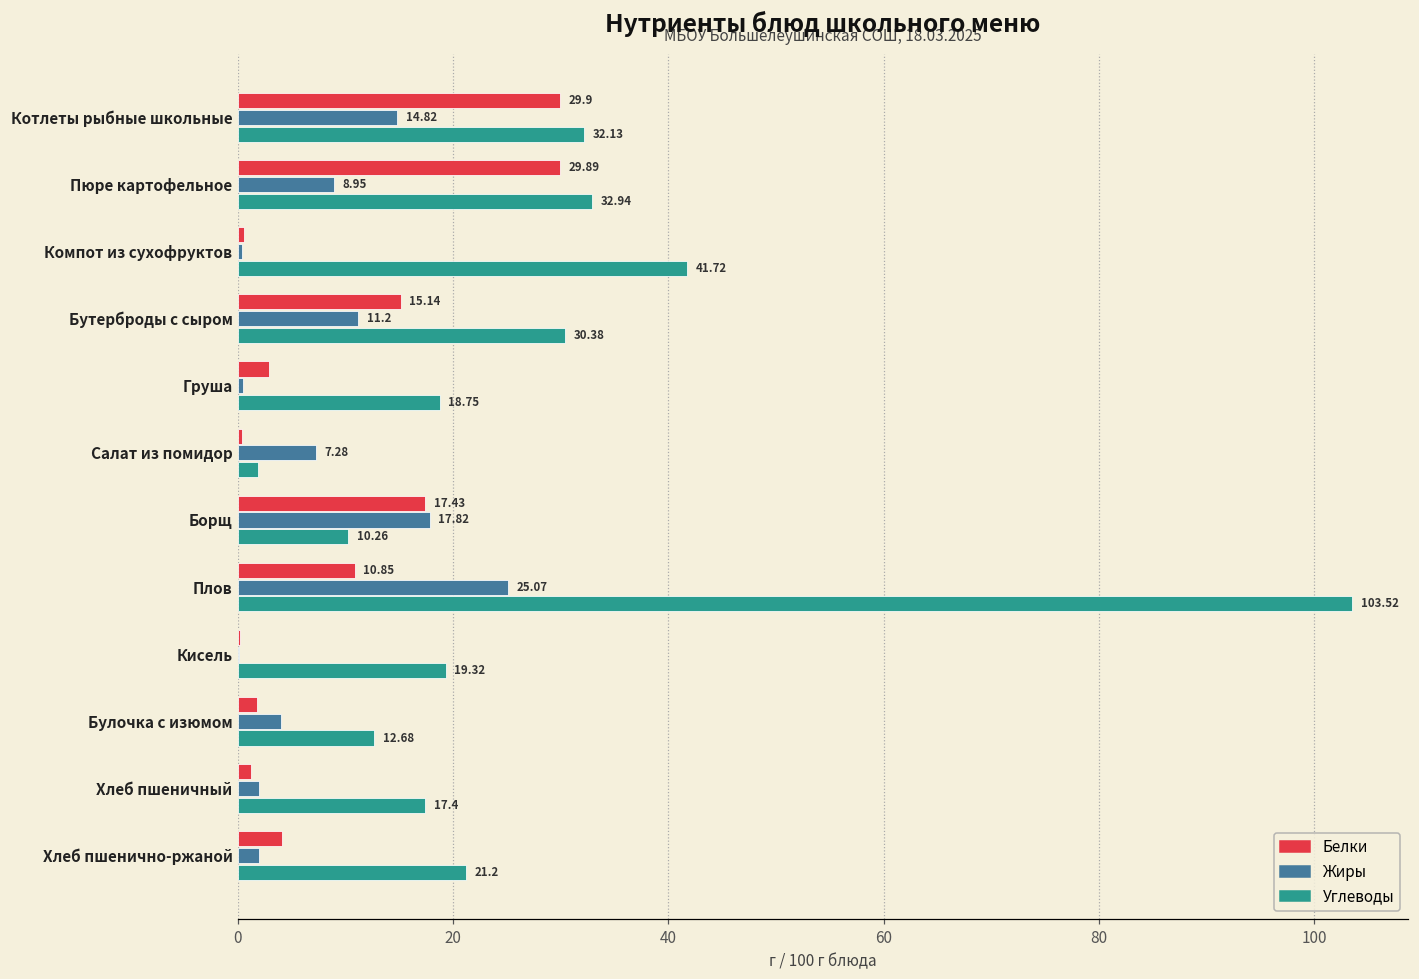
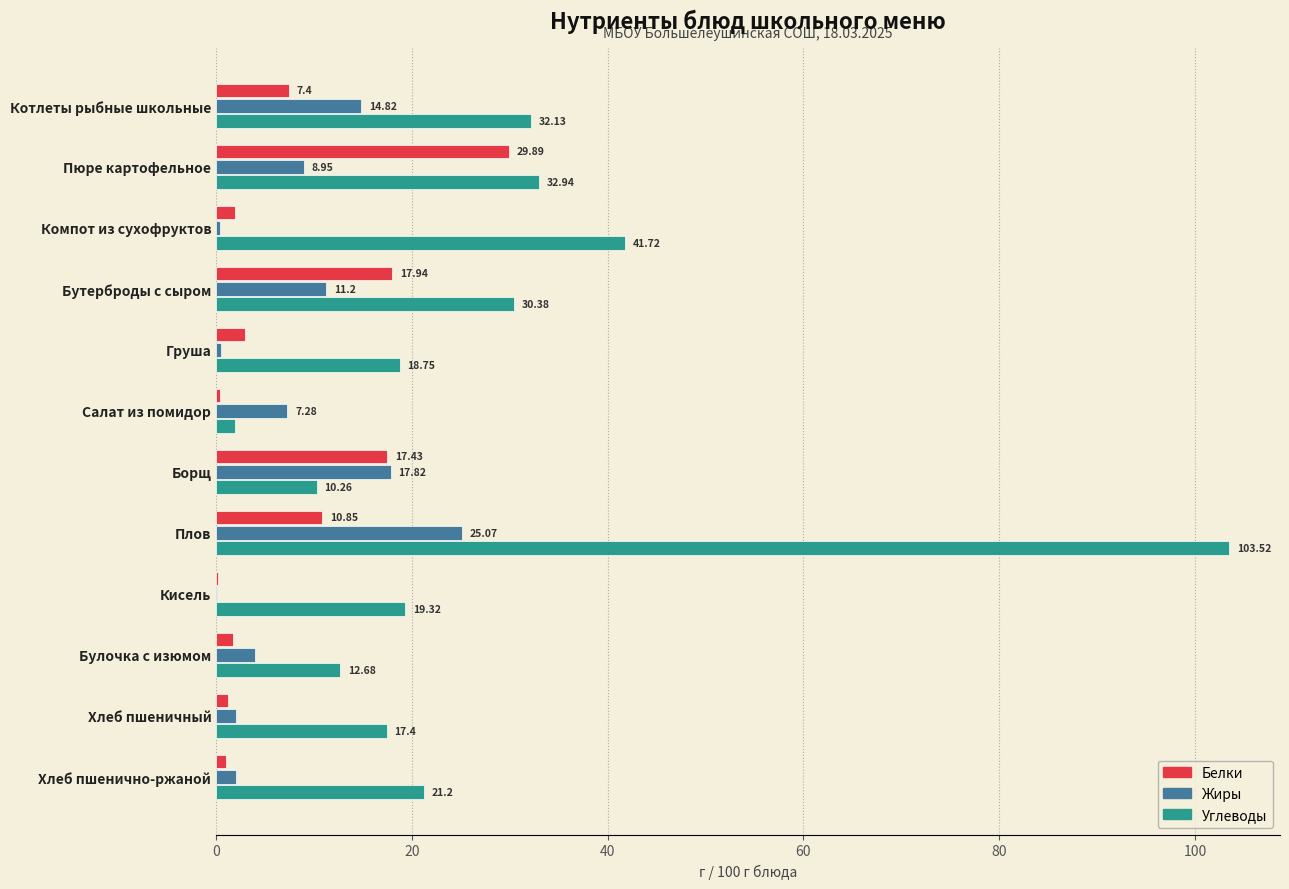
  {
    "Белки": {
-     "Котлеты рыбные школьные": 29.9,
+     "Котлеты рыбные школьные": 7.4,
      "Пюре картофельное": 29.89,
-     "Компот из сухофруктов": 1,
-     "Бутерброды с сыром": 15.14,
+     "Компот из сухофруктов": 2,
+     "Бутерброды с сыром": 17.94,
      "Борщ": 17.43,
      "Плов": 10.85,
-     "Хлеб пшенично-ржаной": 4
+     "Хлеб пшенично-ржаной": 1
    }
  }
